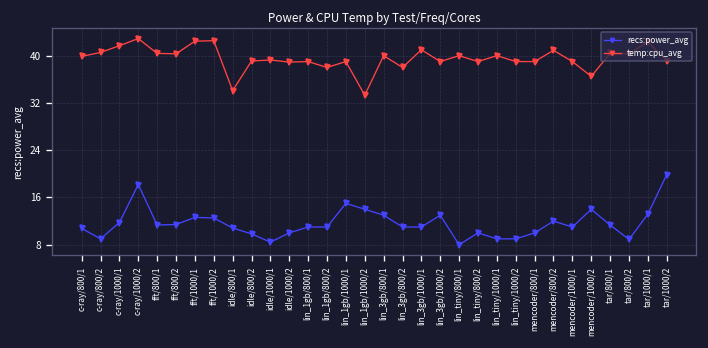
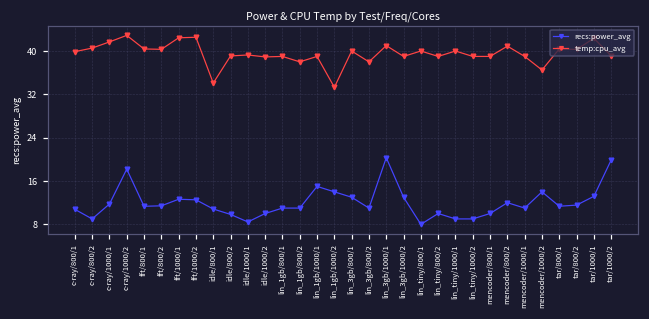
  {
    "recs:power_avg": {
      "c-ray/800/1": 11,
      "c-ray/800/2": 9,
      "c-ray/1000/1": 12,
      "c-ray/1000/2": 18,
      "fft/800/1": 11,
      "fft/800/2": 11,
      "fft/1000/1": 13,
      "fft/1000/2": 13,
      "idle/800/1": 11,
      "idle/800/2": 10,
      "idle/1000/1": 8,
      "idle/1000/2": 10,
      "lin_1gb/800/1": 11,
      "lin_1gb/800/2": 11,
      "lin_1gb/1000/1": 15,
      "lin_1gb/1000/2": 14,
      "lin_3gb/800/1": 13,
      "lin_3gb/800/2": 11,
-     "lin_3gb/1000/1": 11,
+     "lin_3gb/1000/1": 20,
      "lin_3gb/1000/2": 13,
      "lin_tiny/800/1": 8,
      "lin_tiny/800/2": 10,
      "lin_tiny/1000/1": 9,
      "lin_tiny/1000/2": 9,
      "mencoder/800/1": 10,
      "mencoder/800/2": 12,
      "mencoder/1000/1": 11,
      "mencoder/1000/2": 14,
      "tar/800/1": 11,
-     "tar/800/2": 9,
+     "tar/800/2": 12,
      "tar/1000/1": 13,
      "tar/1000/2": 20
    },
    "temp:cpu_avg": {
      "c-ray/800/1": 40,
      "c-ray/800/2": 41,
      "c-ray/1000/1": 42,
      "c-ray/1000/2": 43,
      "fft/800/1": 40,
      "fft/800/2": 40,
      "fft/1000/1": 42,
      "fft/1000/2": 43,
      "idle/800/1": 34,
      "idle/800/2": 39,
      "idle/1000/1": 39,
      "idle/1000/2": 39,
      "lin_1gb/800/1": 39,
      "lin_1gb/800/2": 38,
      "lin_1gb/1000/1": 39,
      "lin_1gb/1000/2": 33,
      "lin_3gb/800/1": 40,
      "lin_3gb/800/2": 38,
      "lin_3gb/1000/1": 41,
      "lin_3gb/1000/2": 39,
      "lin_tiny/800/1": 40,
      "lin_tiny/800/2": 39,
      "lin_tiny/1000/1": 40,
      "lin_tiny/1000/2": 39,
      "mencoder/800/1": 39,
      "mencoder/800/2": 41,
      "mencoder/1000/1": 39,
      "mencoder/1000/2": 37
    }
  }
